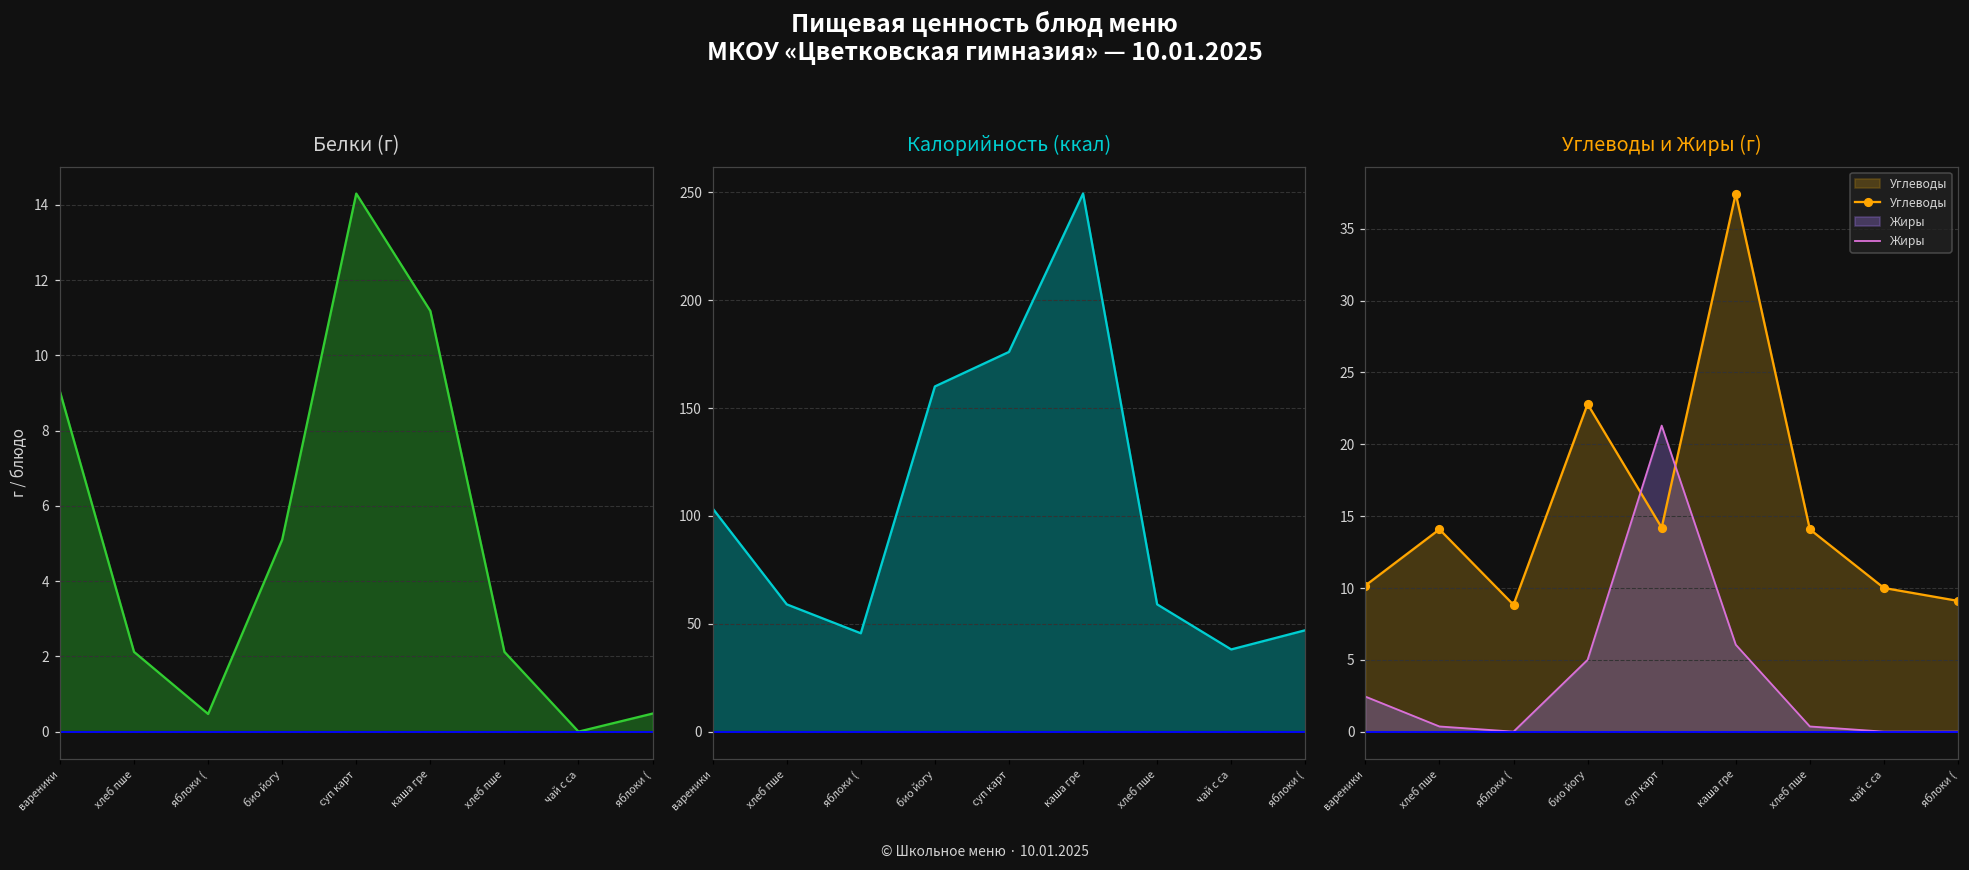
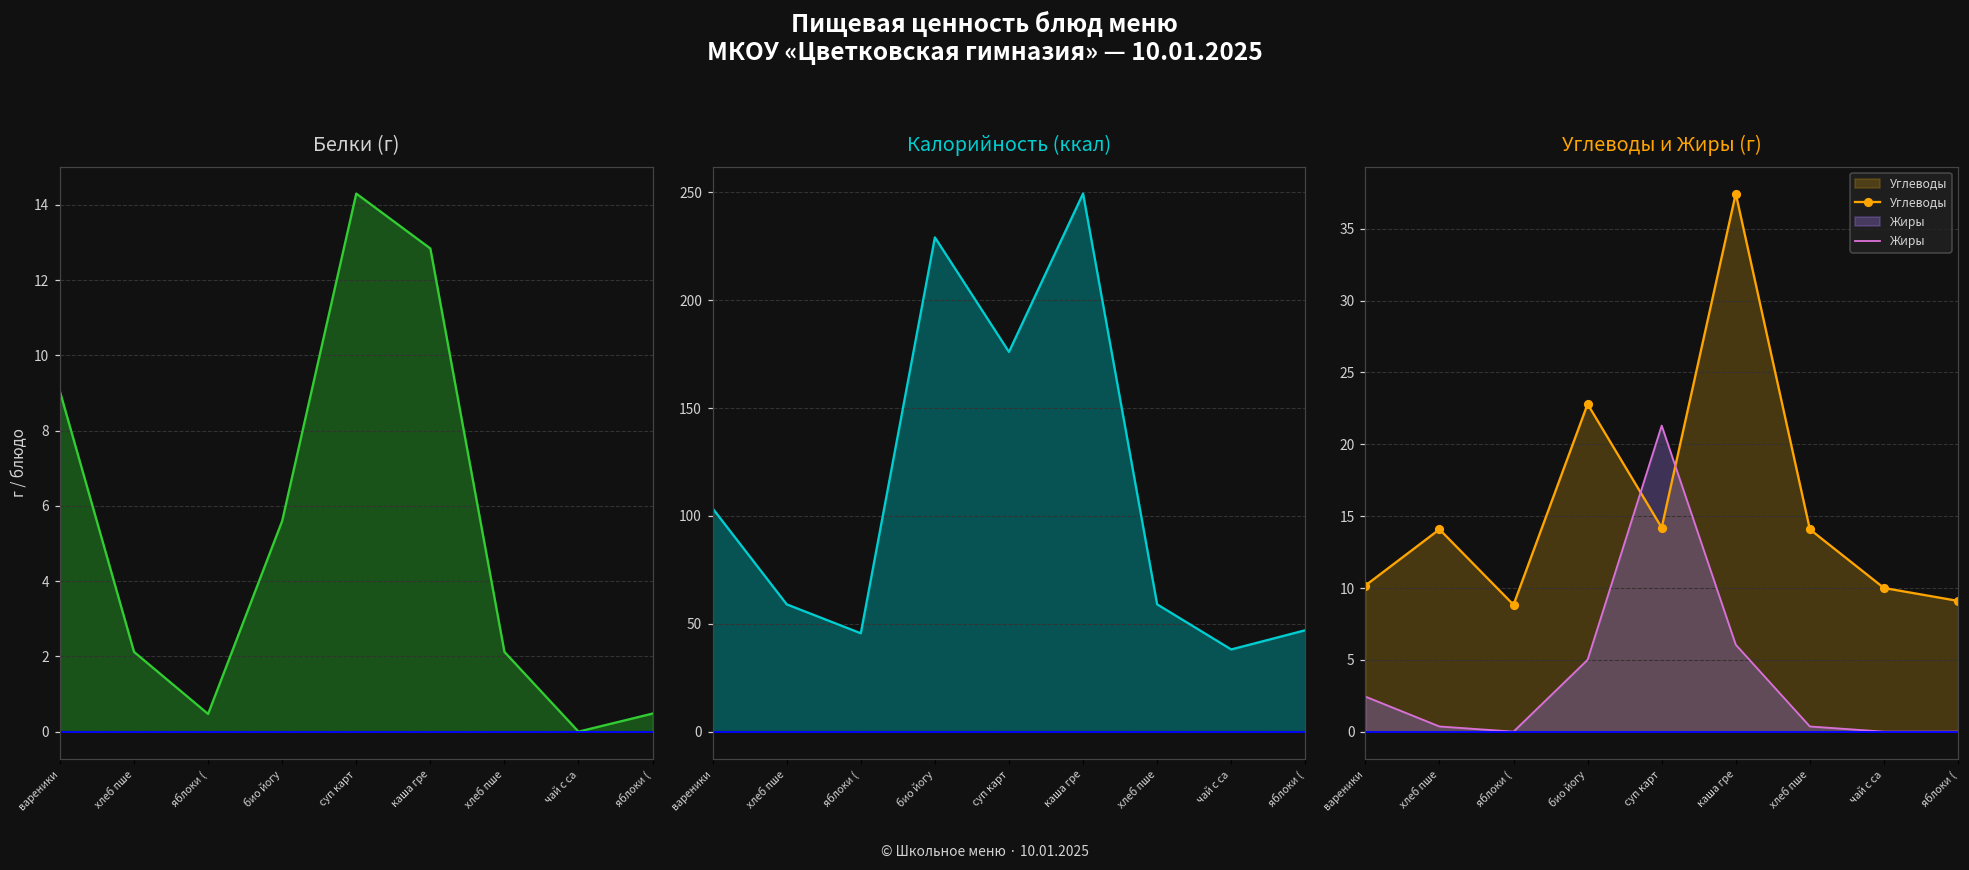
  {
    "Белки (г)": {
      "вареники": 9.0,
-     "био йогу": 5.1,
+     "био йогу": 5.6,
      "суп карт": 14.3,
-     "каша гре": 11.2,
+     "каша гре": 12.8,
      "чай с са": 0.0
    },
    "Калорийность (ккал)": {
      "вареники": 103,
-     "био йогу": 160,
+     "био йогу": 229,
      "суп карт": 176,
      "каша гре": 249,
      "чай с са": 38
    }
  }
